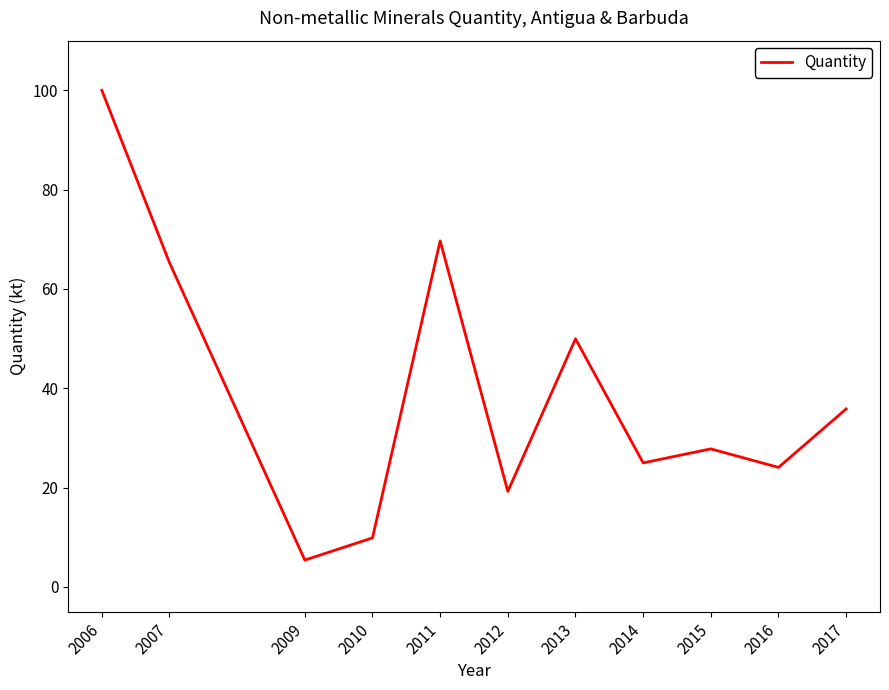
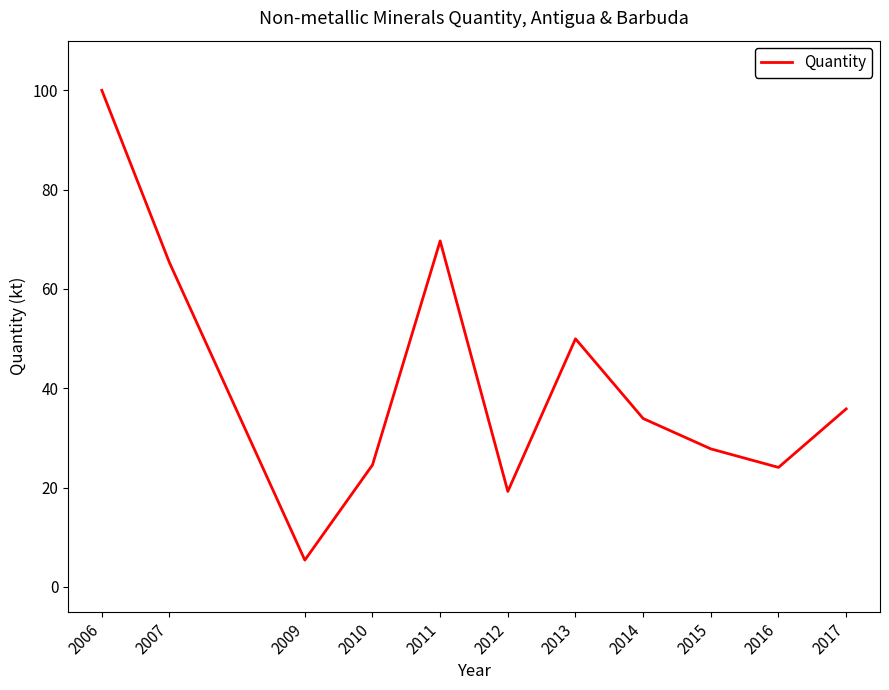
  {
    "2006": 100,
    "2007": 65,
    "2009": 5,
-   "2010": 10,
+   "2010": 25,
    "2011": 70,
    "2012": 19,
    "2013": 50,
-   "2014": 25,
+   "2014": 34,
    "2015": 28,
    "2016": 24,
    "2017": 36
  }
